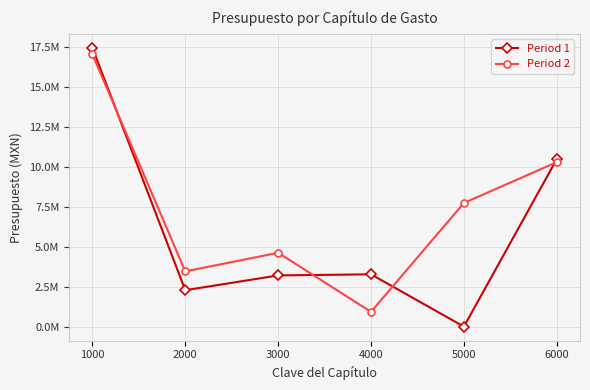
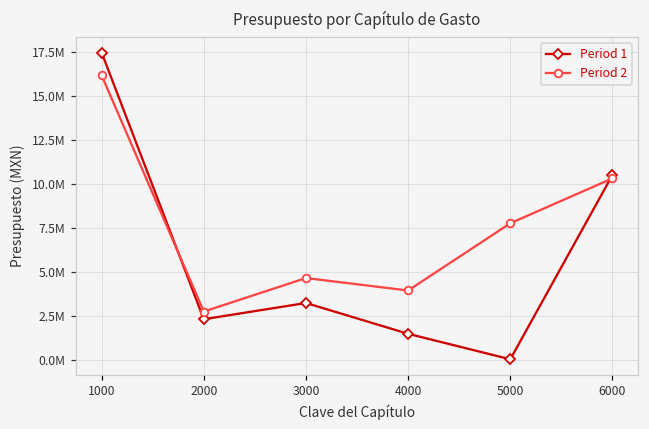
  {
    "Period 1": {
      "1000": 17500000,
      "2000": 2300000,
      "3000": 3200000,
-     "4000": 3300000,
+     "4000": 1500000,
      "5000": 0,
      "6000": 10500000
    },
    "Period 2": {
-     "1000": 17100000,
-     "2000": 3500000,
+     "1000": 16200000,
+     "2000": 2800000,
      "3000": 4700000,
-     "4000": 1000000,
+     "4000": 4000000,
      "5000": 7800000,
      "6000": 10300000
    }
  }
